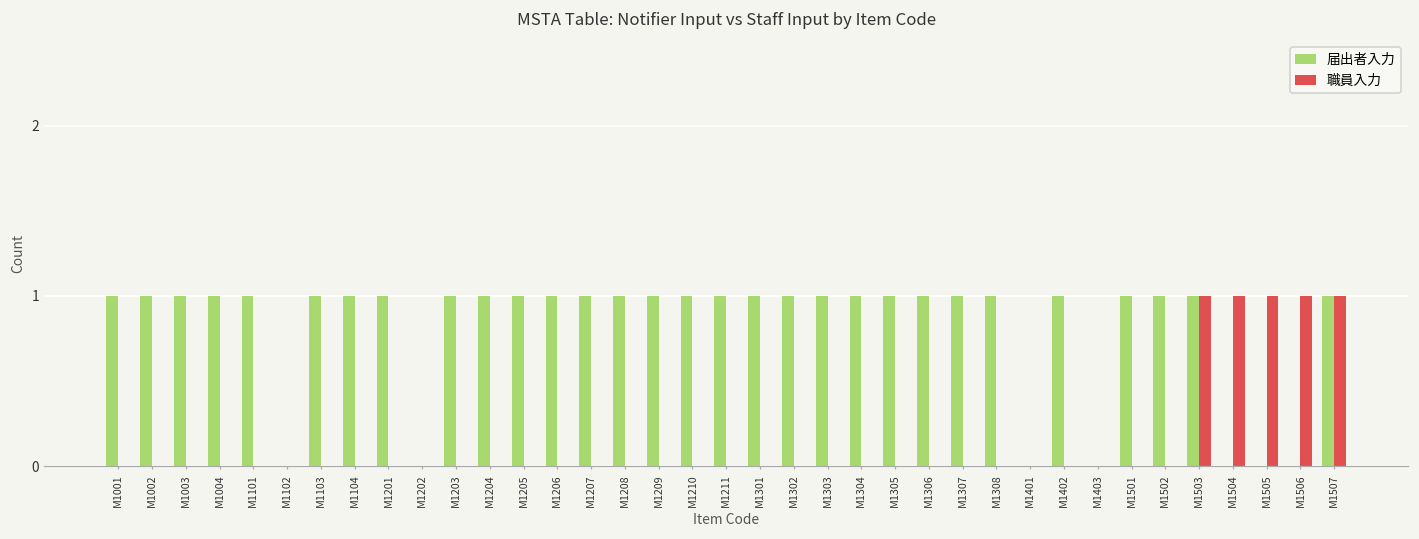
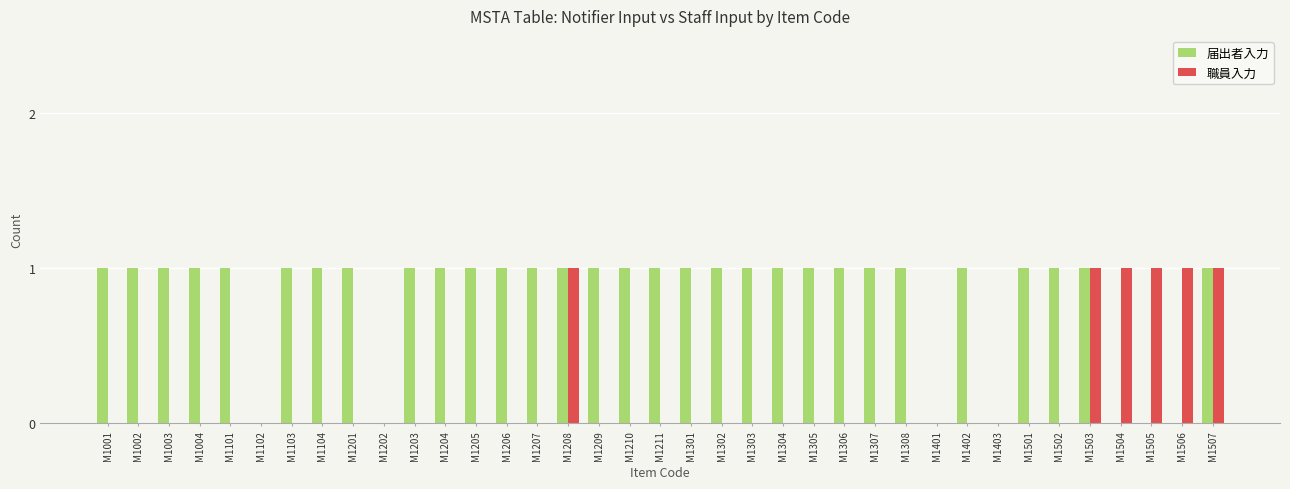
  {
    "届出者入力": {
      "M1001": 1,
      "M1002": 1,
      "M1003": 1,
      "M1004": 1,
      "M1101": 1,
      "M1102": 0,
      "M1103": 1,
      "M1104": 1,
      "M1201": 1,
      "M1202": 0,
      "M1203": 1,
      "M1204": 1,
      "M1205": 1,
      "M1206": 1,
      "M1207": 1,
      "M1208": 1,
      "M1209": 1,
      "M1210": 1,
      "M1211": 1,
      "M1301": 1,
      "M1302": 1,
      "M1303": 1,
      "M1304": 1,
      "M1305": 1,
      "M1306": 1,
      "M1307": 1,
      "M1308": 1,
      "M1401": 0,
      "M1402": 1,
      "M1403": 0,
      "M1501": 1,
      "M1502": 1,
      "M1503": 1,
      "M1504": 0,
      "M1505": 0,
      "M1506": 0,
      "M1507": 1
    },
    "職員入力": {
      "M1001": 0,
      "M1002": 0,
      "M1003": 0,
      "M1004": 0,
      "M1101": 0,
      "M1102": 0,
      "M1103": 0,
      "M1104": 0,
      "M1201": 0,
      "M1202": 0,
      "M1203": 0,
      "M1204": 0,
      "M1205": 0,
      "M1206": 0,
      "M1207": 0,
-     "M1208": 0,
+     "M1208": 1,
      "M1209": 0,
      "M1210": 0,
      "M1211": 0,
      "M1301": 0,
      "M1302": 0,
      "M1303": 0,
      "M1304": 0,
      "M1305": 0,
      "M1306": 0,
      "M1307": 0,
      "M1308": 0,
      "M1401": 0,
      "M1402": 0,
      "M1403": 0,
      "M1501": 0,
      "M1502": 0,
      "M1503": 1,
      "M1504": 1,
      "M1505": 1,
      "M1506": 1,
      "M1507": 1
    }
  }
